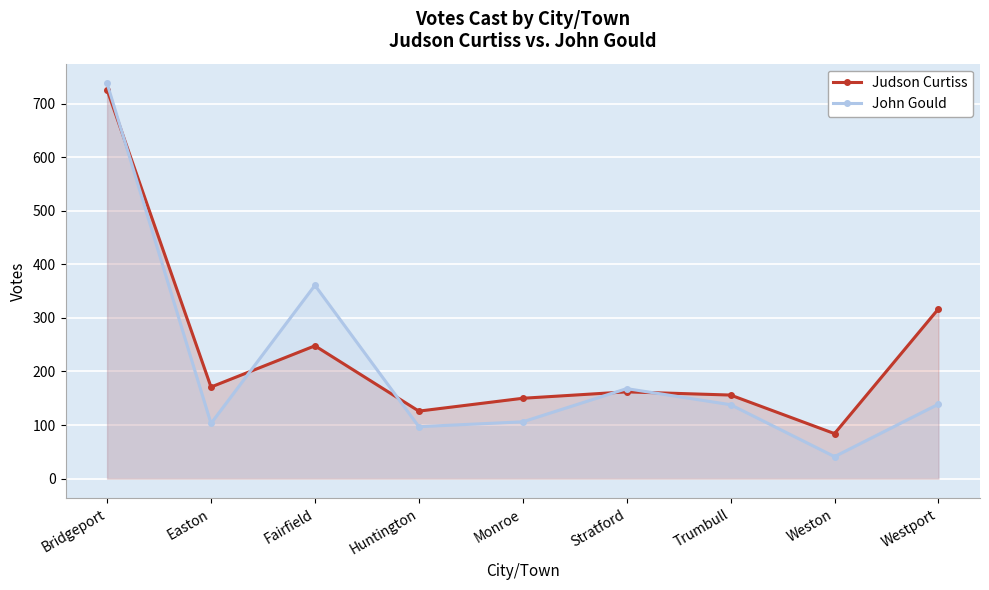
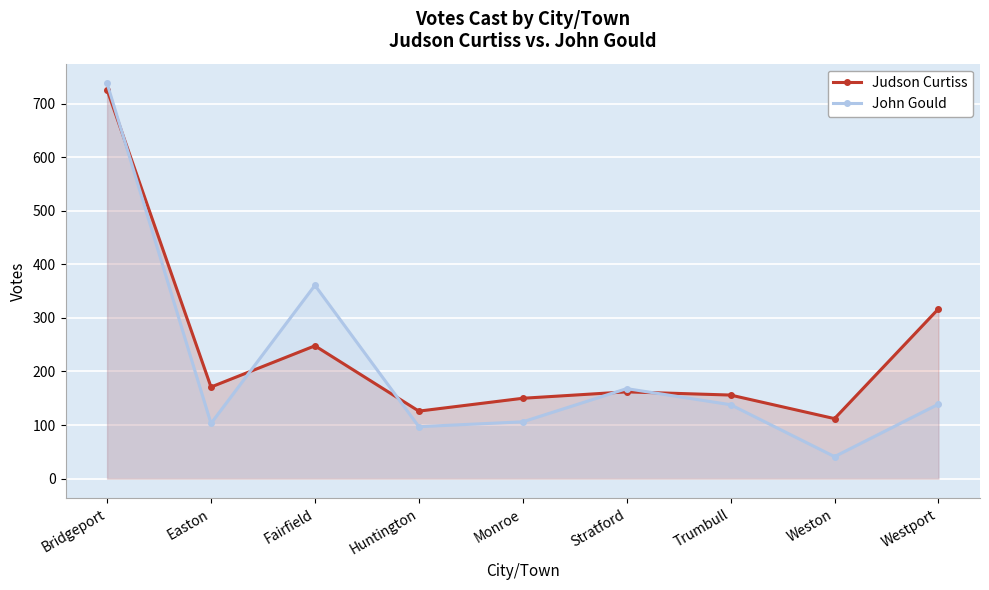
  {
    "Judson Curtiss": {
      "Bridgeport": 730,
      "Easton": 170,
      "Fairfield": 250,
      "Huntington": 130,
      "Monroe": 150,
      "Stratford": 160,
      "Trumbull": 160,
-     "Weston": 80,
+     "Weston": 110,
      "Westport": 320
    },
    "John Gould": {
      "Bridgeport": 740,
      "Easton": 100,
      "Fairfield": 360,
      "Huntington": 100,
      "Monroe": 110,
      "Stratford": 170,
      "Trumbull": 140,
      "Weston": 40,
      "Westport": 140
    }
  }
